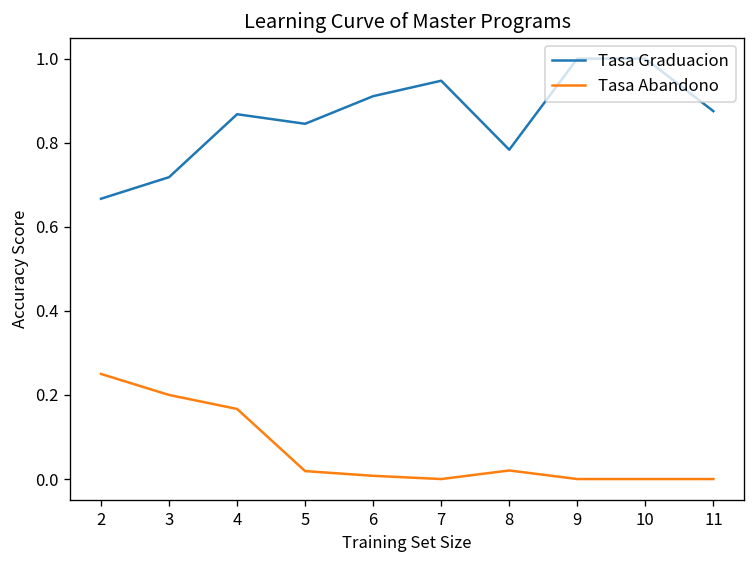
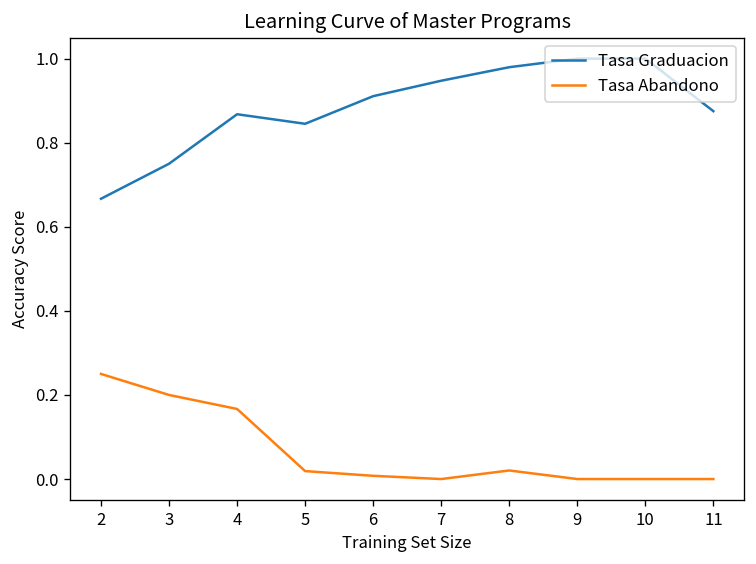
  {
    "Tasa Graduacion": {
      "2": 0.67,
-     "3": 0.72,
+     "3": 0.75,
      "4": 0.87,
      "5": 0.85,
      "6": 0.91,
      "7": 0.95,
-     "8": 0.78,
+     "8": 0.98,
      "11": 0.88
    },
    "Tasa Abandono": {
      "2": 0.25,
      "3": 0.20,
      "4": 0.17,
      "5": 0.02,
      "6": 0.01,
      "7": 0.00,
      "8": 0.02,
      "9": 0.00,
      "10": 0.00,
      "11": 0.00
    }
  }
